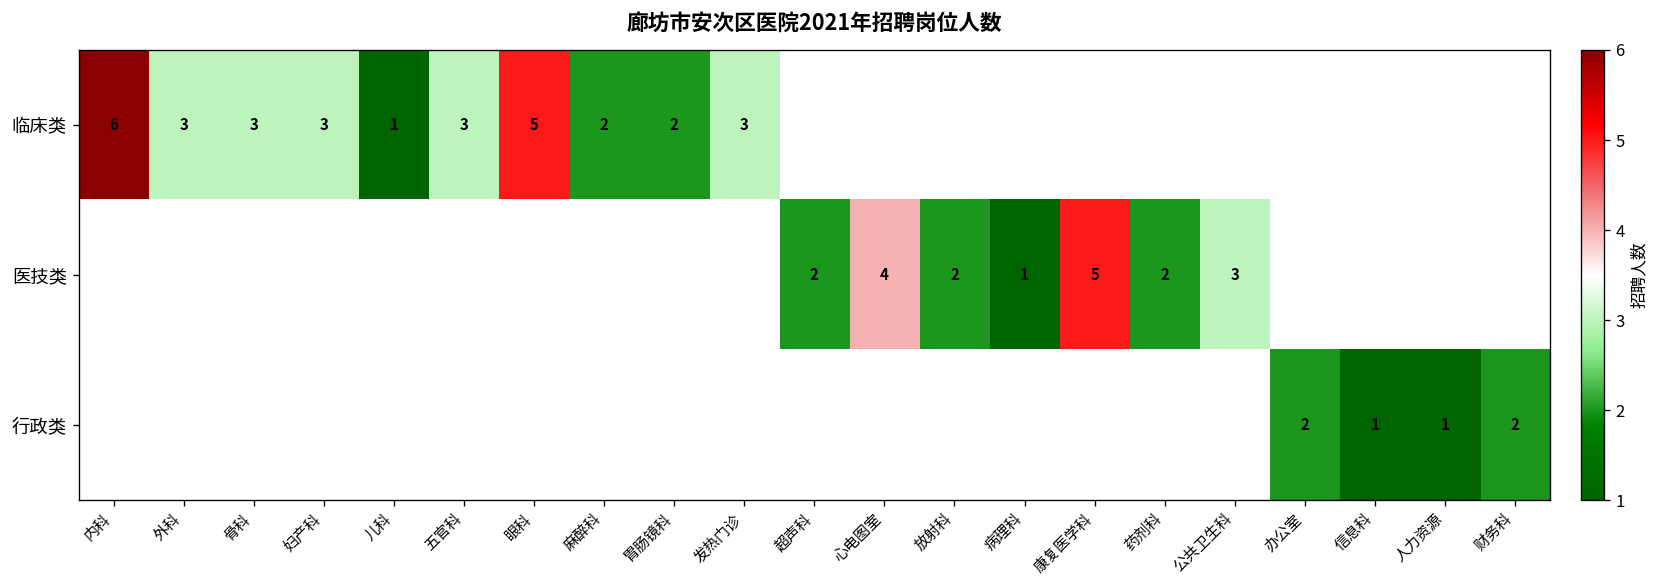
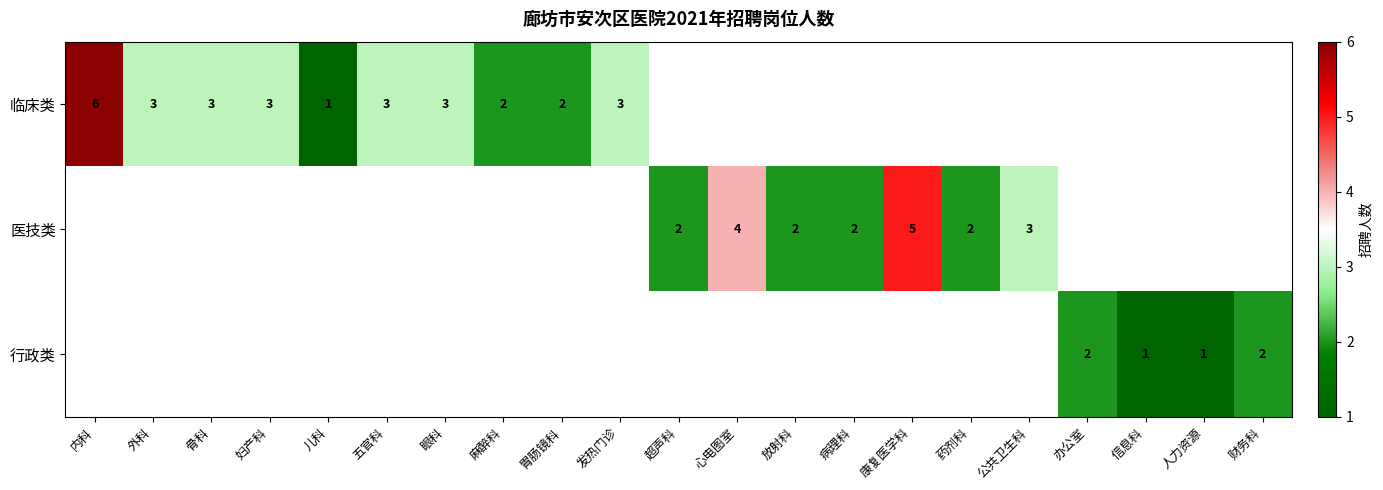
  {
    "临床类": {
      "内科": 6,
      "外科": 3,
      "骨科": 3,
      "妇产科": 3,
      "儿科": 1,
      "五官科": 3,
-     "眼科": 5,
+     "眼科": 3,
      "麻醉科": 2,
      "胃肠镜科": 2,
      "发热门诊": 3
    },
    "医技类": {
      "超声科": 2,
      "心电图室": 4,
      "放射科": 2,
-     "病理科": 1,
+     "病理科": 2,
      "康复医学科": 5,
      "药剂科": 2,
      "公共卫生科": 3
    },
    "行政类": {
      "办公室": 2,
      "信息科": 1,
      "人力资源": 1,
      "财务科": 2
    }
  }
